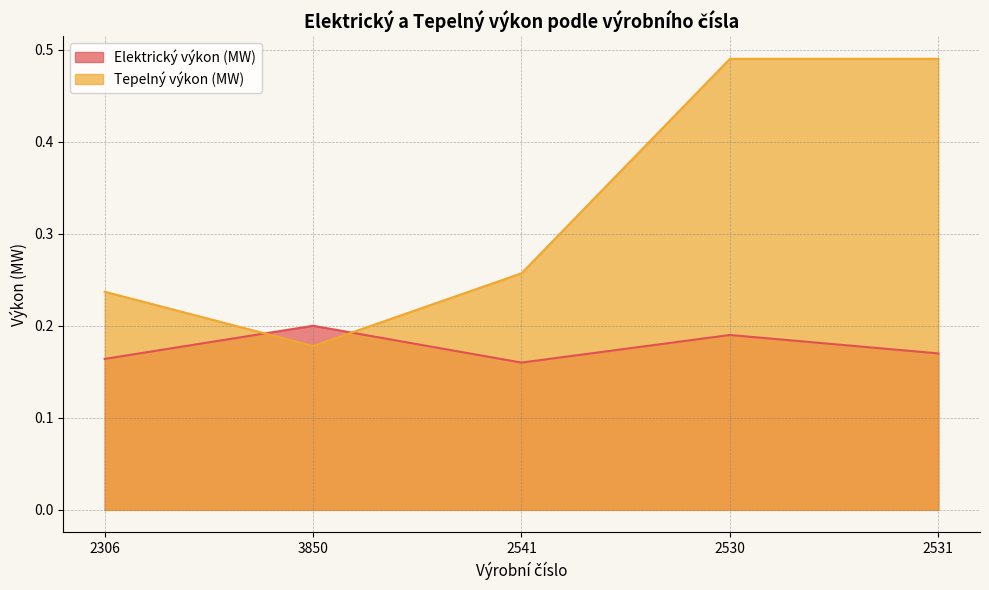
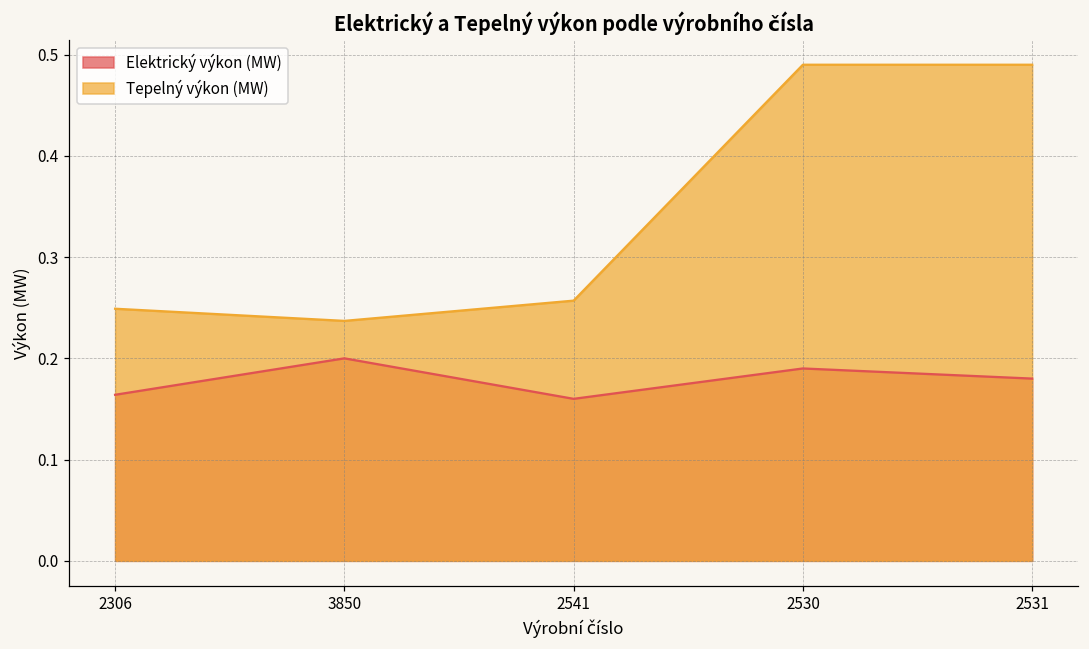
  {
    "Elektrický výkon (MW)": {
      "2306": 0.16,
      "3850": 0.20,
      "2541": 0.16,
      "2530": 0.19,
-     "2531": 0.17
+     "2531": 0.18
    },
    "Tepelný výkon (MW)": {
-     "2306": 0.24,
-     "3850": 0.18,
+     "2306": 0.25,
+     "3850": 0.24,
      "2541": 0.26,
      "2530": 0.49,
      "2531": 0.49
    }
  }
